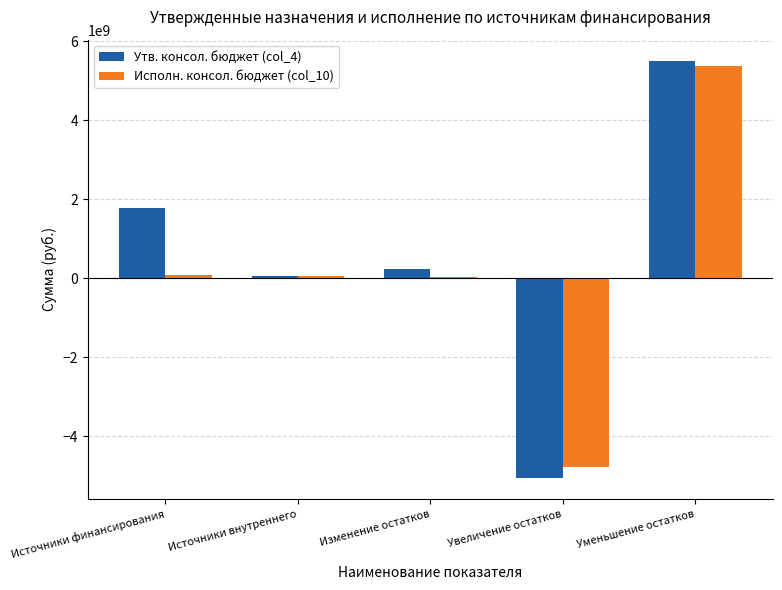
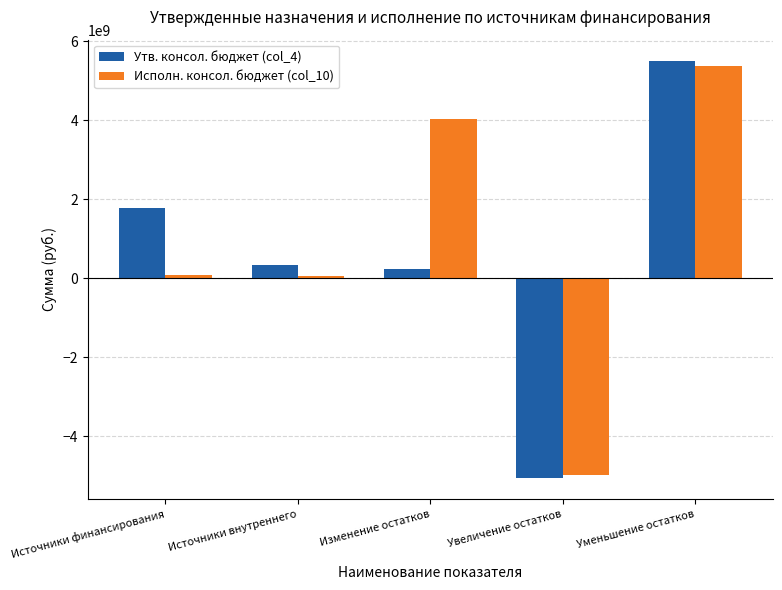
  {
    "Утв. консол. бюджет (col_4)": {
      "Источники финансирования": 1800000000,
-     "Источники внутреннего": 0,
+     "Источники внутреннего": 300000000,
      "Изменение остатков": 200000000,
      "Увеличение остатков": -5100000000,
      "Уменьшение остатков": 5500000000
    },
    "Исполн. консол. бюджет (col_10)": {
      "Источники финансирования": 100000000,
-     "Изменение остатков": 0,
-     "Увеличение остатков": -4800000000,
+     "Изменение остатков": 4000000000,
+     "Увеличение остатков": -5000000000,
      "Уменьшение остатков": 5400000000
    }
  }
